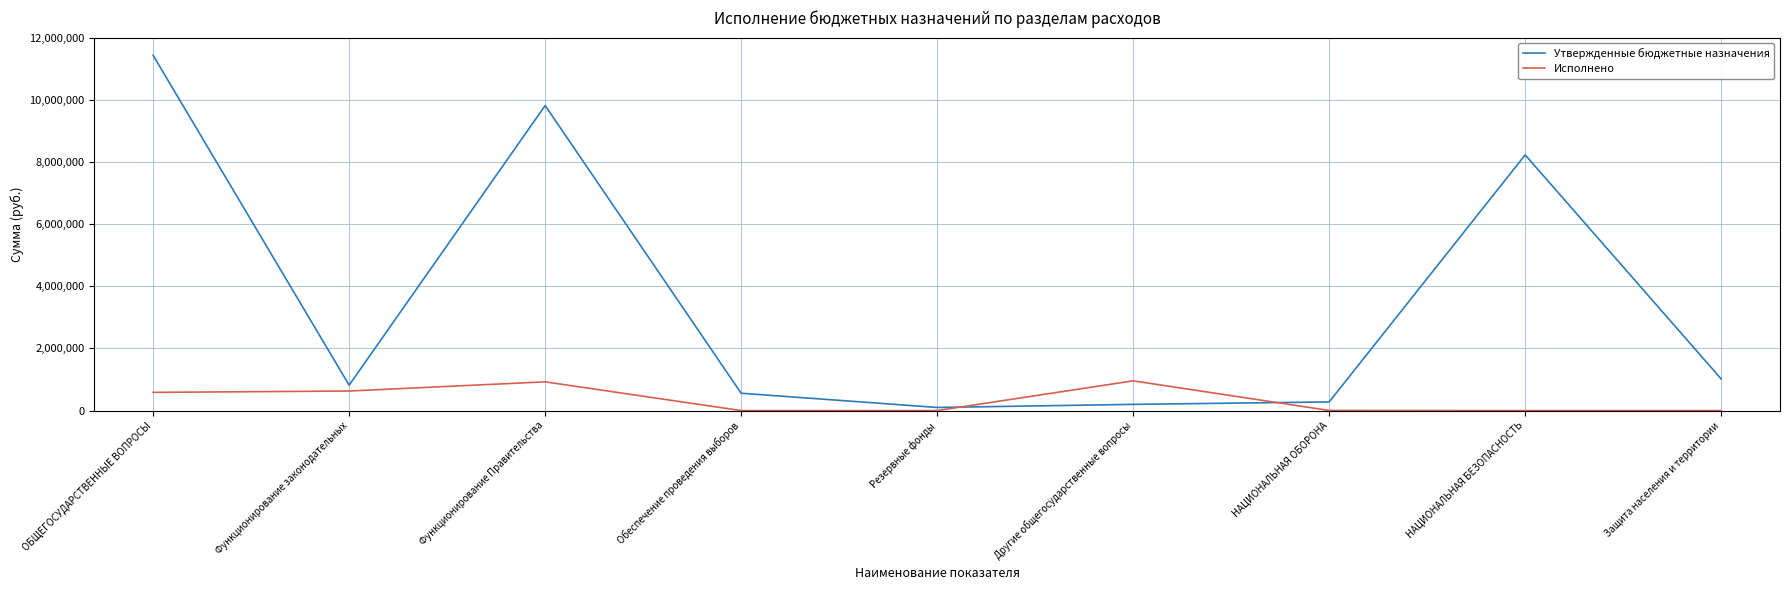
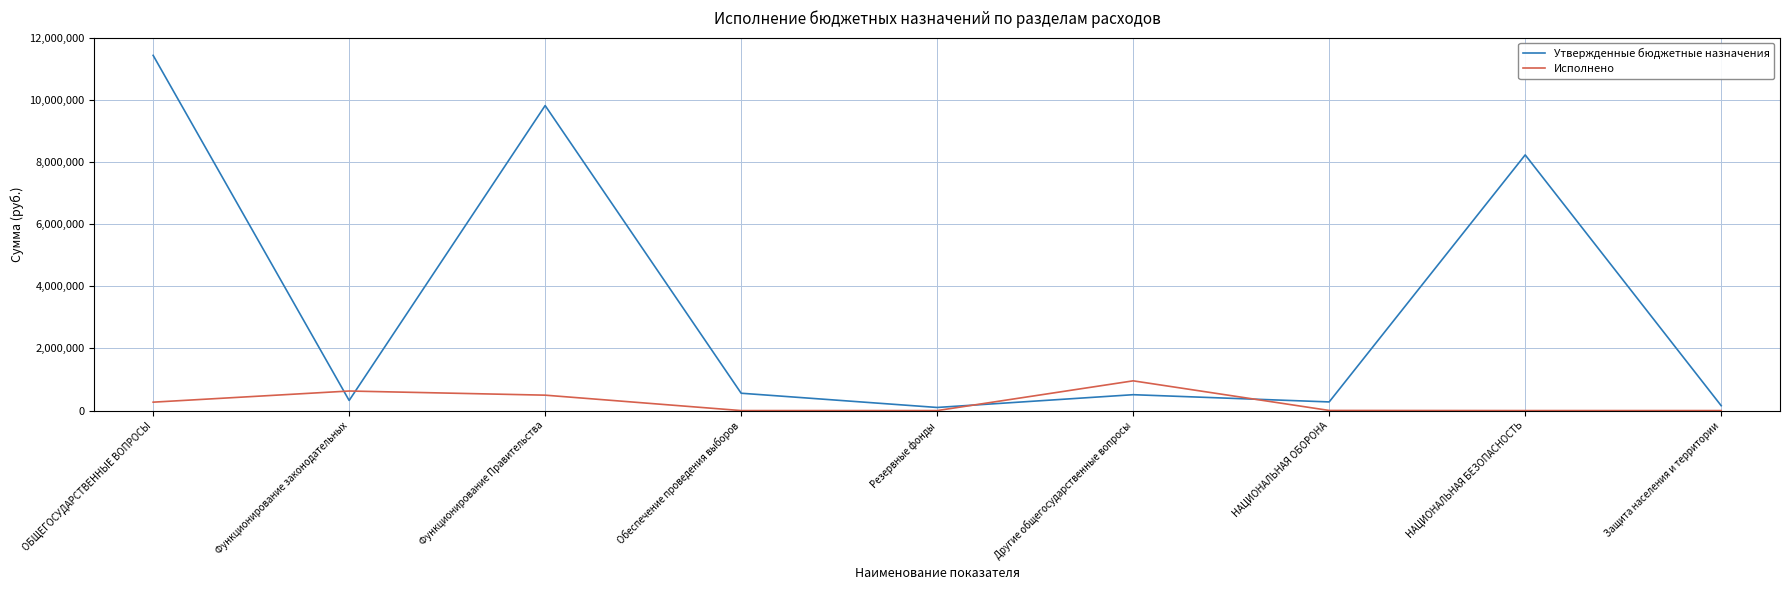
  {
    "Утвержденные бюджетные назначения": {
      "ОБЩЕГОСУДАРСТВЕННЫЕ ВОПРОСЫ": "11,400,000",
-     "Функционирование законодательных": "800,000",
+     "Функционирование законодательных": "300,000",
      "Функционирование Правительства": "9,800,000",
      "Обеспечение проведения выборов": "600,000",
      "Резервные фонды": "100,000",
-     "Другие общегосударственные вопросы": "200,000",
+     "Другие общегосударственные вопросы": "500,000",
      "НАЦИОНАЛЬНАЯ ОБОРОНА": "300,000",
      "НАЦИОНАЛЬНАЯ БЕЗОПАСНОСТЬ": "8,200,000",
-     "Защита населения и территории": "1,000,000"
+     "Защита населения и территории": "200,000"
    },
    "Исполнено": {
-     "ОБЩЕГОСУДАРСТВЕННЫЕ ВОПРОСЫ": "600,000",
+     "ОБЩЕГОСУДАРСТВЕННЫЕ ВОПРОСЫ": "300,000",
      "Функционирование законодательных": "600,000",
-     "Функционирование Правительства": "900,000",
+     "Функционирование Правительства": "500,000",
      "Обеспечение проведения выборов": "0",
      "Резервные фонды": "0",
      "Другие общегосударственные вопросы": "1,000,000",
      "НАЦИОНАЛЬНАЯ ОБОРОНА": "0",
      "НАЦИОНАЛЬНАЯ БЕЗОПАСНОСТЬ": "0",
      "Защита населения и территории": "0"
    }
  }
